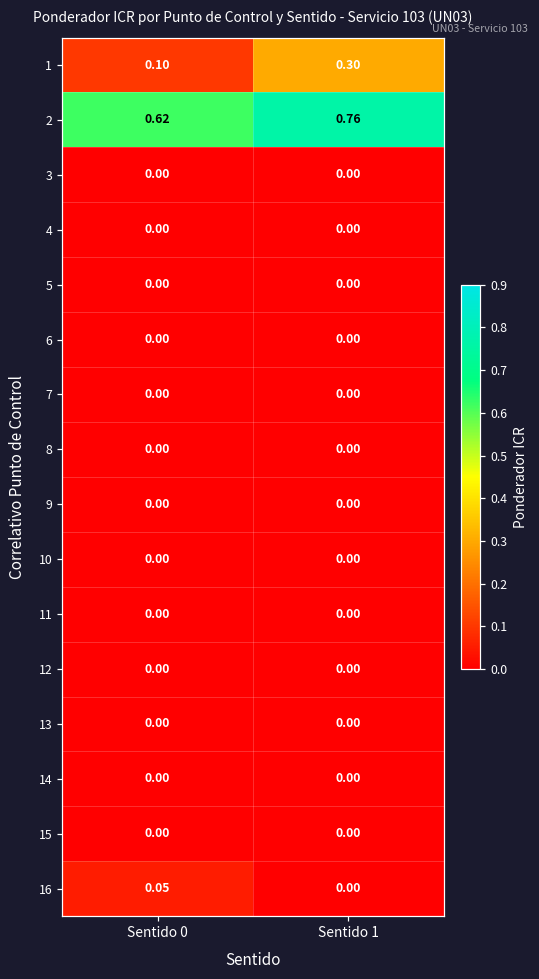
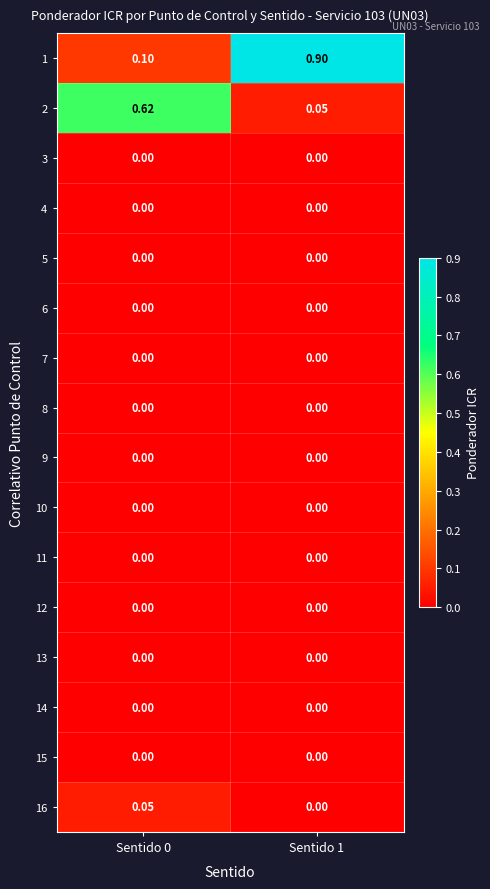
  {
    "1": {
      "Sentido 0": 0.10,
-     "Sentido 1": 0.30
+     "Sentido 1": 0.90
    },
    "2": {
      "Sentido 0": 0.62,
-     "Sentido 1": 0.76
+     "Sentido 1": 0.05
    },
    "3": {
      "Sentido 0": 0.00,
      "Sentido 1": 0.00
    },
    "4": {
      "Sentido 0": 0.00,
      "Sentido 1": 0.00
    },
    "5": {
      "Sentido 0": 0.00,
      "Sentido 1": 0.00
    },
    "6": {
      "Sentido 0": 0.00,
      "Sentido 1": 0.00
    },
    "7": {
      "Sentido 0": 0.00,
      "Sentido 1": 0.00
    },
    "8": {
      "Sentido 0": 0.00,
      "Sentido 1": 0.00
    },
    "9": {
      "Sentido 0": 0.00,
      "Sentido 1": 0.00
    },
    "10": {
      "Sentido 0": 0.00,
      "Sentido 1": 0.00
    },
    "11": {
      "Sentido 0": 0.00,
      "Sentido 1": 0.00
    },
    "12": {
      "Sentido 0": 0.00,
      "Sentido 1": 0.00
    },
    "13": {
      "Sentido 0": 0.00,
      "Sentido 1": 0.00
    },
    "14": {
      "Sentido 0": 0.00,
      "Sentido 1": 0.00
    },
    "15": {
      "Sentido 0": 0.00,
      "Sentido 1": 0.00
    },
    "16": {
      "Sentido 0": 0.05,
      "Sentido 1": 0.00
    }
  }
